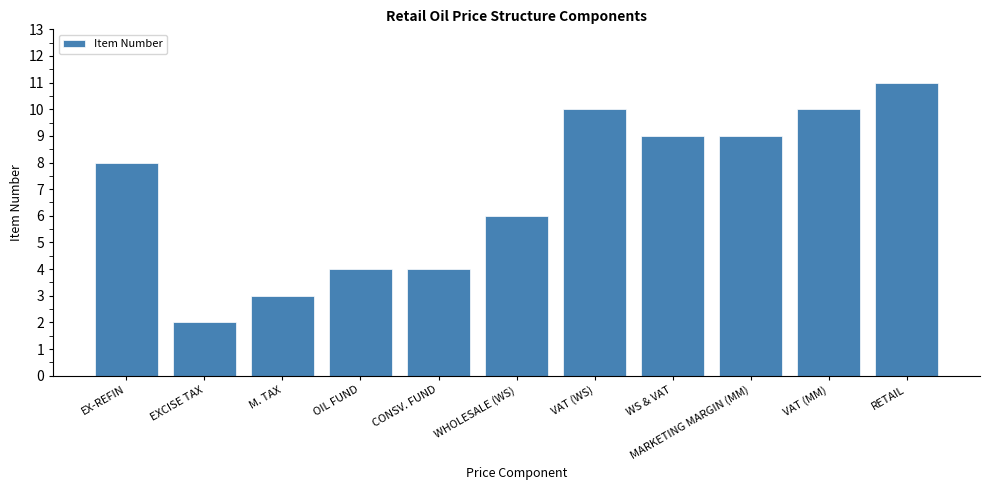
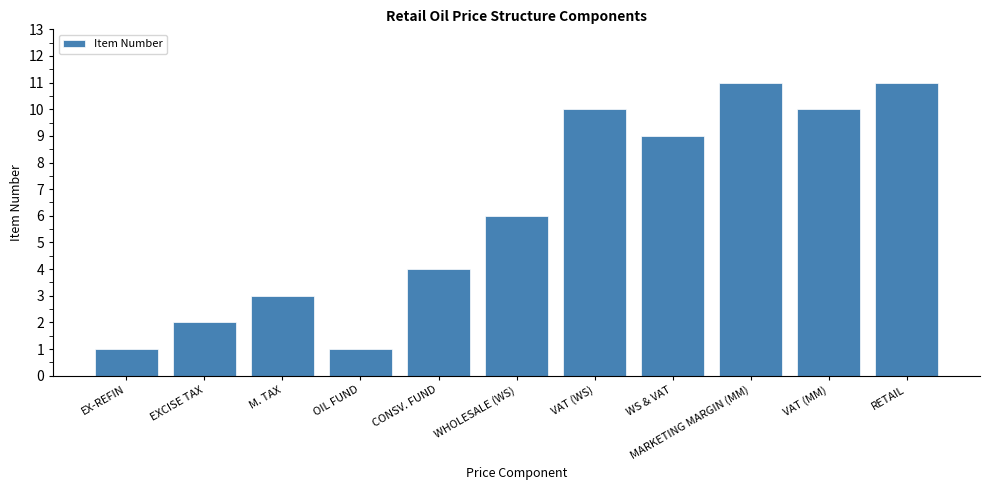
  {
-   "EX-REFIN": 8,
+   "EX-REFIN": 1,
    "EXCISE TAX": 2,
    "M. TAX": 3,
-   "OIL FUND": 4,
+   "OIL FUND": 1,
    "CONSV. FUND": 4,
    "WHOLESALE (WS)": 6,
    "VAT (WS)": 10,
    "WS & VAT": 9,
-   "MARKETING MARGIN (MM)": 9,
+   "MARKETING MARGIN (MM)": 11,
    "VAT (MM)": 10,
    "RETAIL": 11
  }
